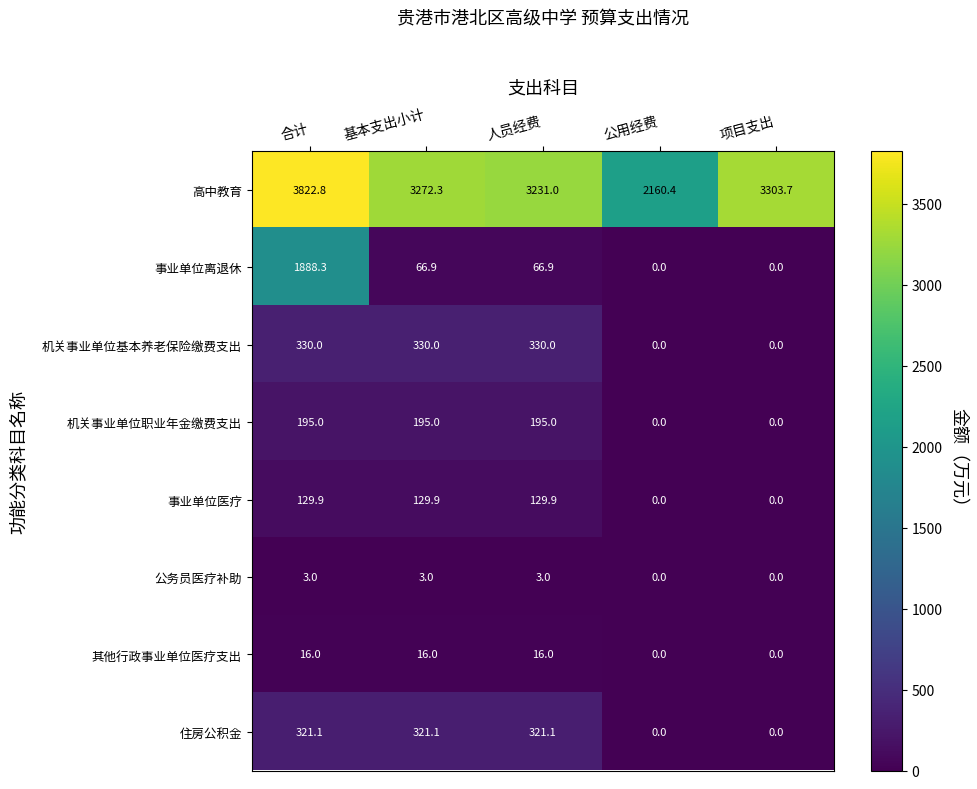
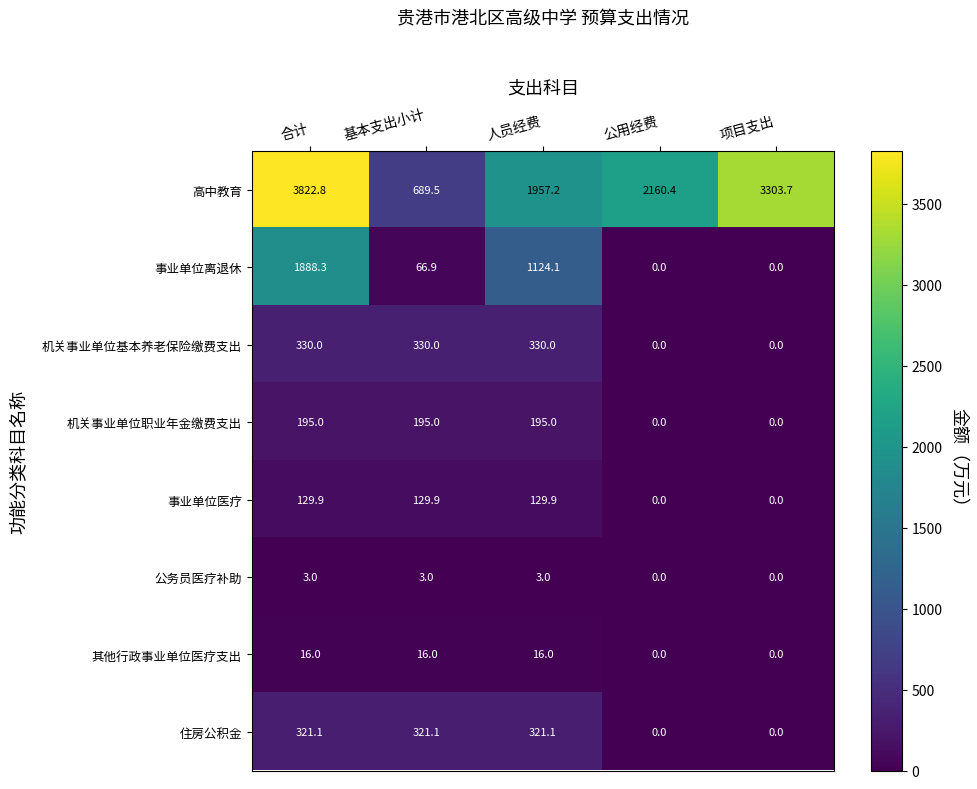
  {
    "高中教育": {
      "合计": 3822.8,
-     "基本支出小计": 3272.3,
-     "人员经费": 3231.0,
+     "基本支出小计": 689.5,
+     "人员经费": 1957.2,
      "公用经费": 2160.4,
      "项目支出": 3303.7
    },
    "事业单位离退休": {
      "合计": 1888.3,
      "基本支出小计": 66.9,
-     "人员经费": 66.9,
+     "人员经费": 1124.1,
      "公用经费": 0.0,
      "项目支出": 0.0
    },
    "机关事业单位基本养老保险缴费支出": {
      "合计": 330.0,
      "基本支出小计": 330.0,
      "人员经费": 330.0,
      "公用经费": 0.0,
      "项目支出": 0.0
    },
    "机关事业单位职业年金缴费支出": {
      "合计": 195.0,
      "基本支出小计": 195.0,
      "人员经费": 195.0,
      "公用经费": 0.0,
      "项目支出": 0.0
    },
    "事业单位医疗": {
      "合计": 129.9,
      "基本支出小计": 129.9,
      "人员经费": 129.9,
      "公用经费": 0.0,
      "项目支出": 0.0
    },
    "公务员医疗补助": {
      "合计": 3.0,
      "基本支出小计": 3.0,
      "人员经费": 3.0,
      "公用经费": 0.0,
      "项目支出": 0.0
    },
    "其他行政事业单位医疗支出": {
      "合计": 16.0,
      "基本支出小计": 16.0,
      "人员经费": 16.0,
      "公用经费": 0.0,
      "项目支出": 0.0
    },
    "住房公积金": {
      "合计": 321.1,
      "基本支出小计": 321.1,
      "人员经费": 321.1,
      "公用经费": 0.0,
      "项目支出": 0.0
    }
  }
